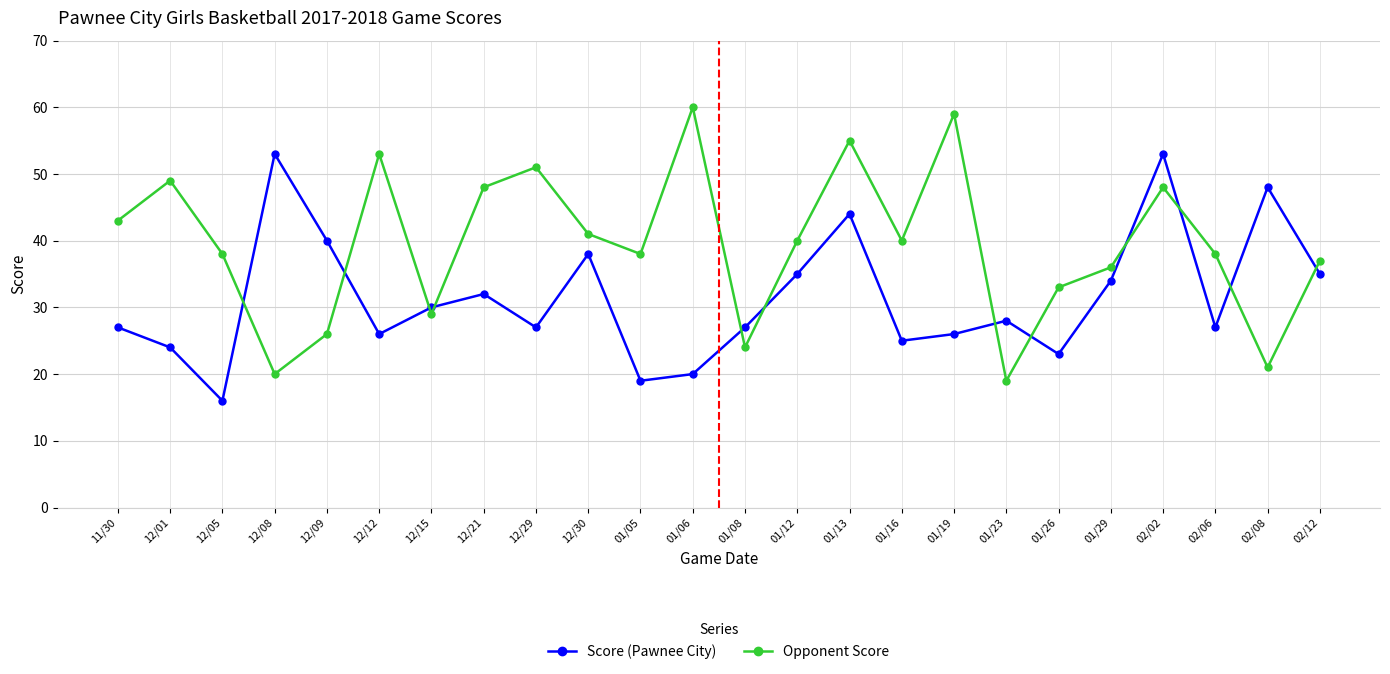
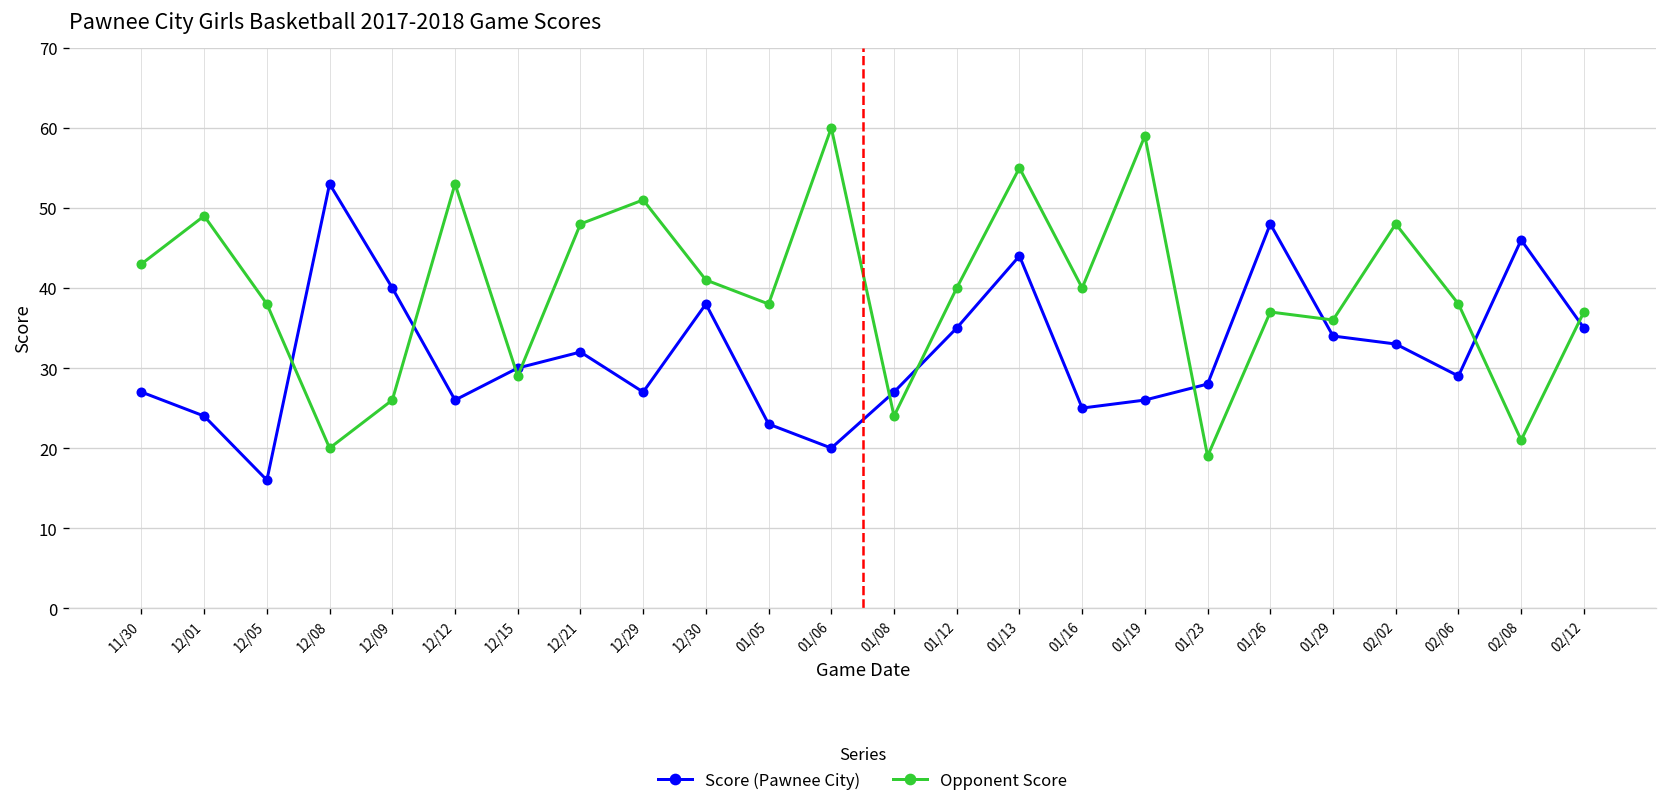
  {
    "Score (Pawnee City)": {
      "11/30": 27,
      "12/01": 24,
      "12/05": 16,
      "12/08": 53,
      "12/09": 40,
      "12/12": 26,
      "12/15": 30,
      "12/21": 32,
      "12/29": 27,
      "12/30": 38,
-     "01/05": 19,
+     "01/05": 23,
      "01/06": 20,
      "01/08": 27,
      "01/12": 35,
      "01/13": 44,
      "01/16": 25,
      "01/19": 26,
      "01/23": 28,
-     "01/26": 23,
+     "01/26": 48,
      "01/29": 34,
-     "02/02": 53,
-     "02/06": 27,
-     "02/08": 48,
+     "02/02": 33,
+     "02/06": 29,
+     "02/08": 46,
      "02/12": 35
    },
    "Opponent Score": {
      "11/30": 43,
      "12/01": 49,
      "12/05": 38,
      "12/08": 20,
      "12/09": 26,
      "12/12": 53,
      "12/15": 29,
      "12/21": 48,
      "12/29": 51,
      "12/30": 41,
      "01/05": 38,
      "01/06": 60,
      "01/08": 24,
      "01/12": 40,
      "01/13": 55,
      "01/16": 40,
      "01/19": 59,
      "01/23": 19,
-     "01/26": 33,
+     "01/26": 37,
      "01/29": 36,
      "02/02": 48,
      "02/06": 38,
      "02/08": 21,
      "02/12": 37
    }
  }
